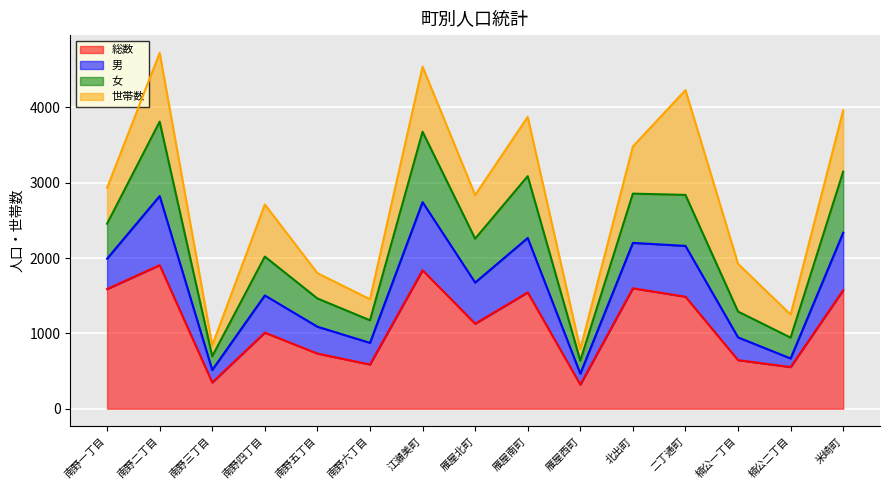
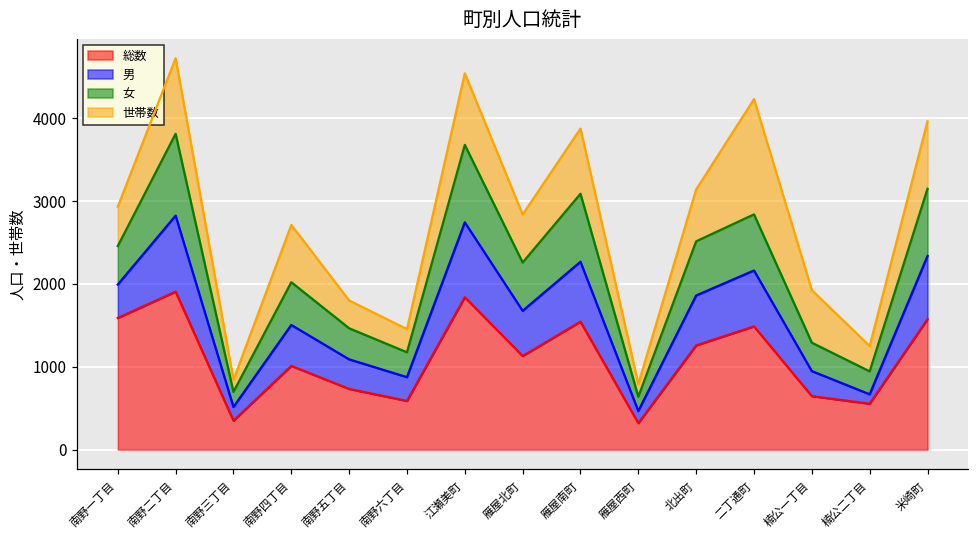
  {
    "総数": {
      "南野一丁目": 1600,
      "南野二丁目": 1900,
      "南野三丁目": 300,
      "南野四丁目": 1000,
      "南野五丁目": 700,
      "南野六丁目": 600,
      "江瀬美町": 1800,
      "雁屋北町": 1100,
      "雁屋南町": 1500,
      "雁屋西町": 300,
-     "北出町": 1600,
+     "北出町": 1300,
      "二丁通町": 1500,
      "楠公一丁目": 600,
      "楠公二丁目": 600,
      "米崎町": 1600
    },
    "男": {
      "南野一丁目": 400,
      "南野二丁目": 900,
      "南野三丁目": 200,
      "南野四丁目": 500,
      "南野五丁目": 400,
      "南野六丁目": 300,
      "江瀬美町": 900,
      "雁屋北町": 500,
      "雁屋南町": 700,
      "雁屋西町": 100,
      "北出町": 600,
      "二丁通町": 700,
      "楠公一丁目": 300,
      "楠公二丁目": 100,
      "米崎町": 800
    },
    "女": {
      "南野一丁目": 500,
      "南野二丁目": 1000,
      "南野三丁目": 200,
      "南野四丁目": 500,
      "南野五丁目": 400,
      "南野六丁目": 300,
      "江瀬美町": 900,
      "雁屋北町": 600,
      "雁屋南町": 800,
      "雁屋西町": 200,
      "北出町": 700,
      "二丁通町": 700,
      "楠公一丁目": 300,
      "楠公二丁目": 300,
      "米崎町": 800
    },
    "世帯数": {
      "南野一丁目": 500,
      "南野二丁目": 900,
      "南野三丁目": 100,
      "南野四丁目": 700,
      "南野五丁目": 300,
      "南野六丁目": 300,
      "江瀬美町": 900,
      "雁屋北町": 600,
      "雁屋南町": 800,
      "雁屋西町": 200,
      "北出町": 600,
      "二丁通町": 1400,
      "楠公一丁目": 600,
      "楠公二丁目": 300,
      "米崎町": 800
    }
  }
